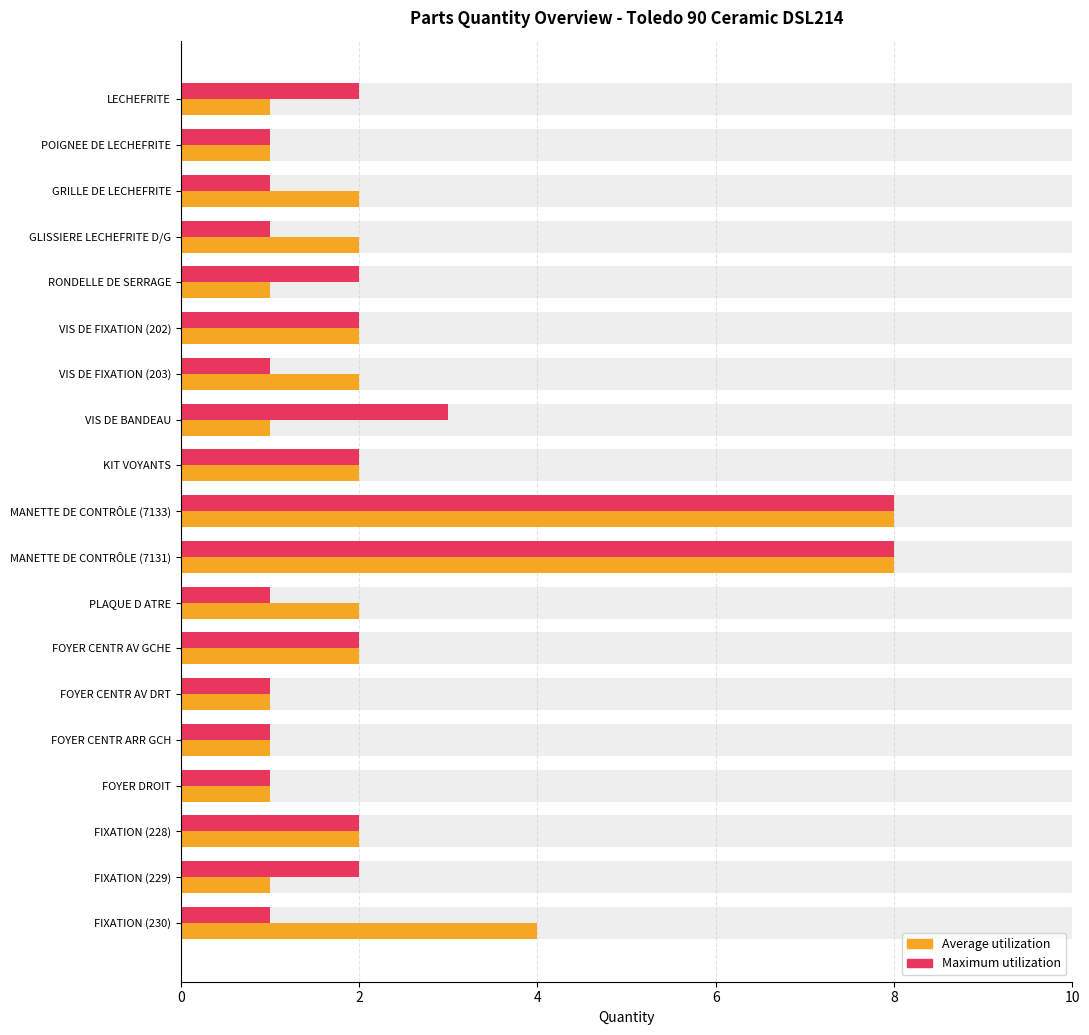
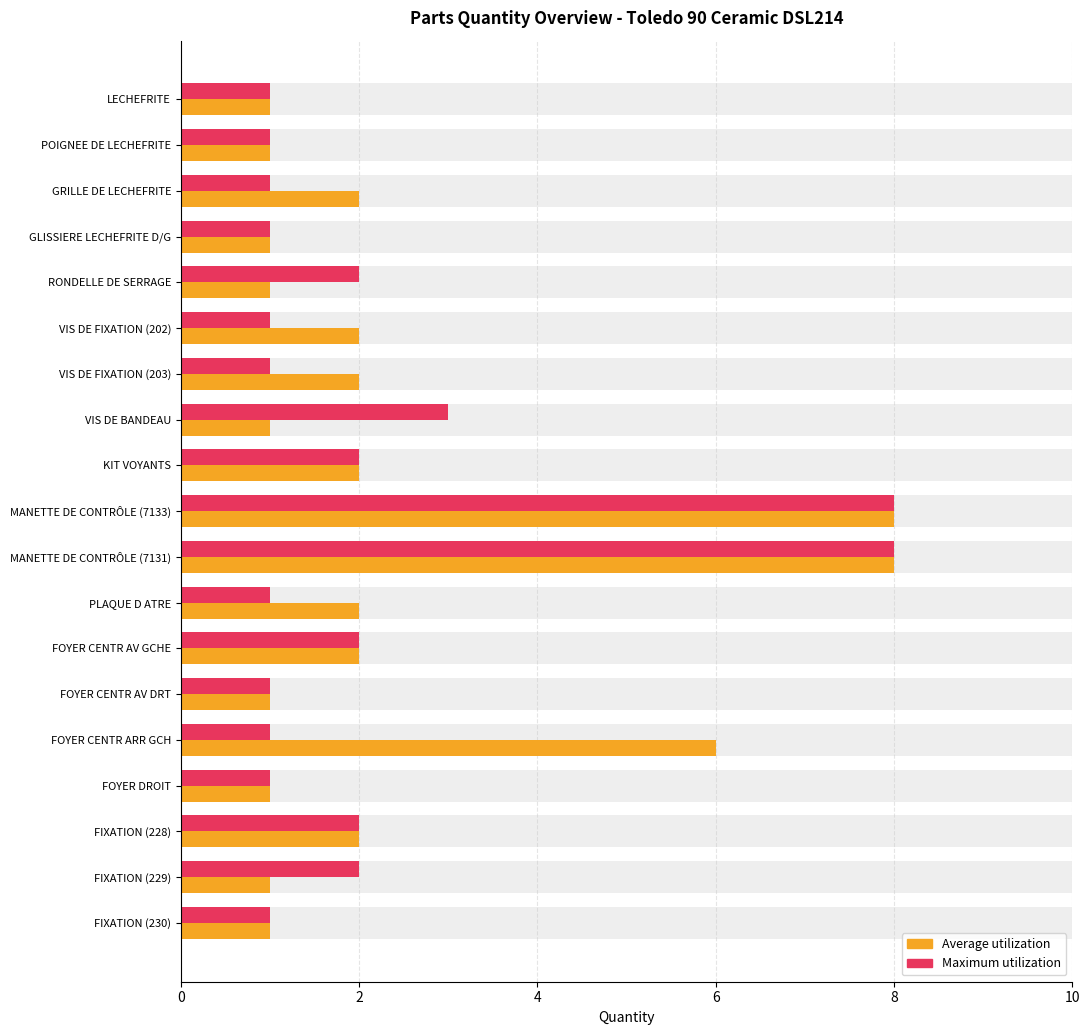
  {
    "Average utilization": {
-     "GLISSIERE LECHEFRITE D/G": 2,
-     "FOYER CENTR ARR GCH": 1,
-     "FIXATION (230)": 4
+     "GLISSIERE LECHEFRITE D/G": 1,
+     "FOYER CENTR ARR GCH": 6,
+     "FIXATION (230)": 1
    },
    "Maximum utilization": {
-     "LECHEFRITE": 2,
-     "VIS DE FIXATION (202)": 2
+     "LECHEFRITE": 1,
+     "VIS DE FIXATION (202)": 1
    }
  }
